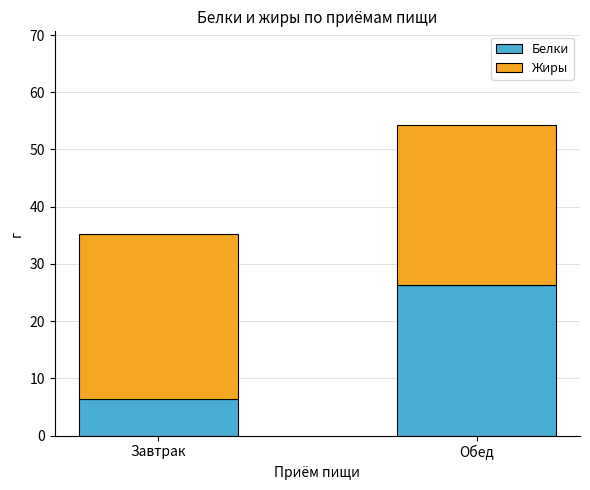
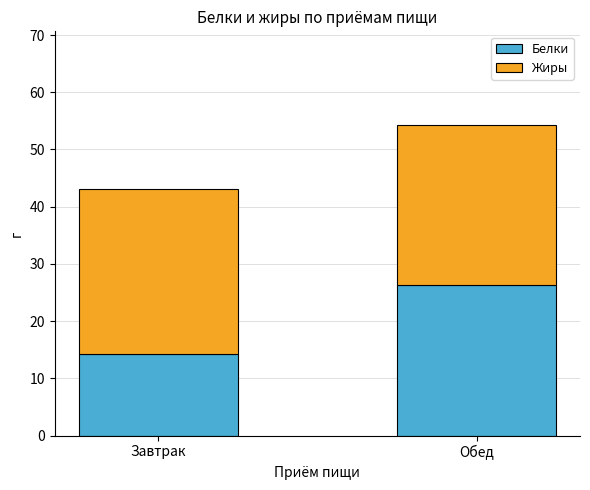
  {
    "Белки": {
-     "Завтрак": 6,
+     "Завтрак": 14,
      "Обед": 26
    },
    "Жиры": {
      "Завтрак": 29,
      "Обед": 28
    }
  }
